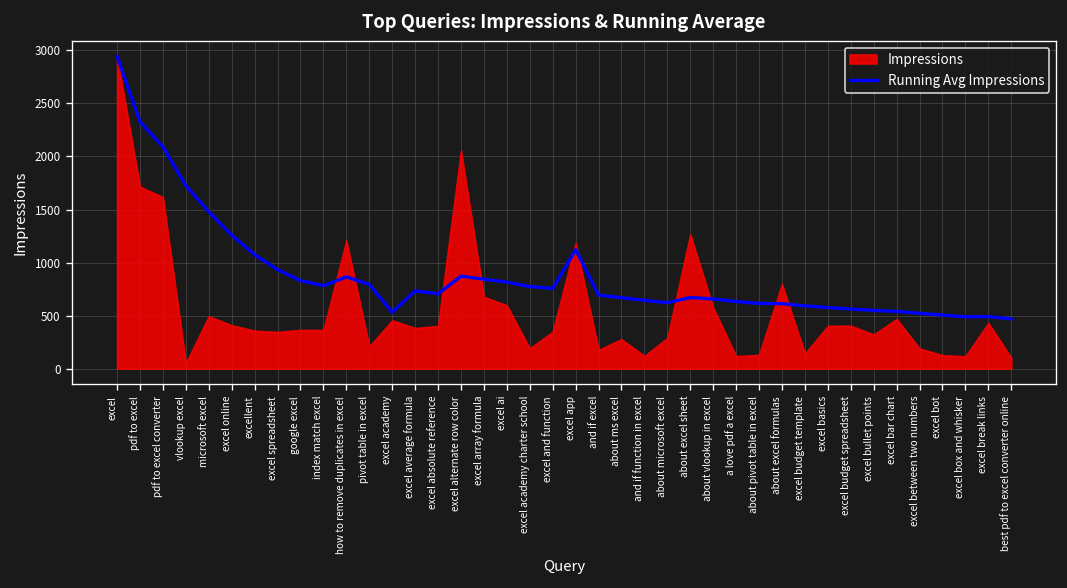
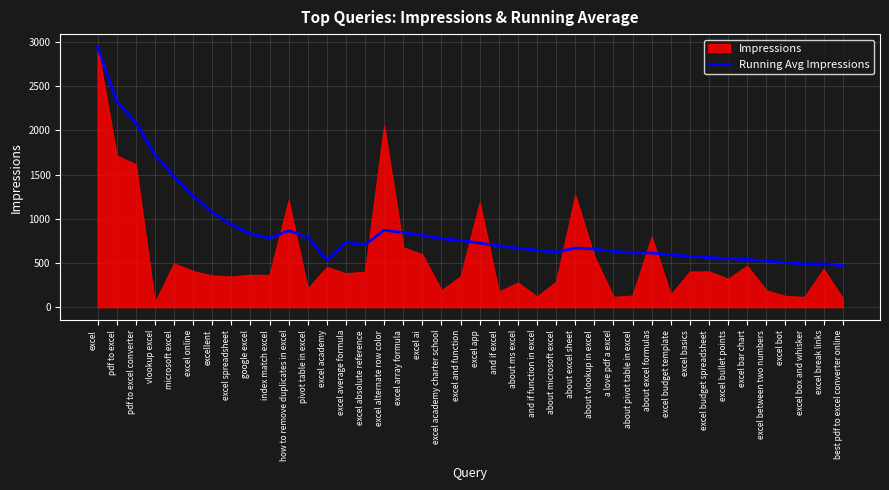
  {
    "Running Avg Impressions": {
      "pdf to excel": 2300,
      "pdf to excel converter": 2100,
      "vlookup excel": 1700,
      "microsoft excel": 1500,
      "excel online": 1300,
      "excellent": 1100,
      "excel spreadsheet": 900,
      "google excel": 800,
      "index match excel": 800,
      "how to remove duplicates in excel": 900,
      "pivot table in excel": 800,
      "excel academy": 500,
      "excel average formula": 700,
      "excel absolute reference": 700,
      "excel alternate row color": 900,
      "excel array formula": 800,
      "excel ai": 800,
      "excel academy charter school": 800,
      "excel and function": 800,
-     "excel app": 1100,
+     "excel app": 700,
      "and if excel": 700,
      "about ms excel": 700,
      "and if function in excel": 600,
      "about microsoft excel": 600,
      "about excel sheet": 700,
      "about vlookup in excel": 700,
      "a love pdf a excel": 600,
      "about pivot table in excel": 600,
      "about excel formulas": 600,
      "excel budget template": 600,
      "excel basics": 600,
      "excel budget spreadsheet": 600,
      "excel bullet points": 500,
      "excel bar chart": 500,
      "excel between two numbers": 500,
      "excel bot": 500,
      "excel box and whisker": 500,
      "excel break links": 500,
      "best pdf to excel converter online": 500
    },
    "Impressions": {
      "pdf to excel": 1700,
      "pdf to excel converter": 1600,
      "vlookup excel": 100,
      "microsoft excel": 500,
      "excel online": 400,
      "excellent": 400,
      "excel spreadsheet": 300,
      "google excel": 400,
      "index match excel": 400,
      "how to remove duplicates in excel": 1200,
      "pivot table in excel": 200,
      "excel academy": 500,
      "excel average formula": 400,
      "excel absolute reference": 400,
      "excel alternate row color": 2100,
      "excel array formula": 700,
      "excel ai": 600,
      "excel academy charter school": 200,
      "excel and function": 300,
      "excel app": 1200,
      "and if excel": 200,
      "about ms excel": 300,
      "and if function in excel": 100,
      "about microsoft excel": 300,
      "about excel sheet": 1300,
      "about vlookup in excel": 600,
      "a love pdf a excel": 100,
      "about pivot table in excel": 100,
      "about excel formulas": 800,
      "excel budget template": 100,
      "excel basics": 400,
      "excel budget spreadsheet": 400,
      "excel bullet points": 300,
      "excel bar chart": 500,
      "excel between two numbers": 200,
      "excel bot": 100,
      "excel box and whisker": 100,
      "excel break links": 400,
      "best pdf to excel converter online": 100
    }
  }
